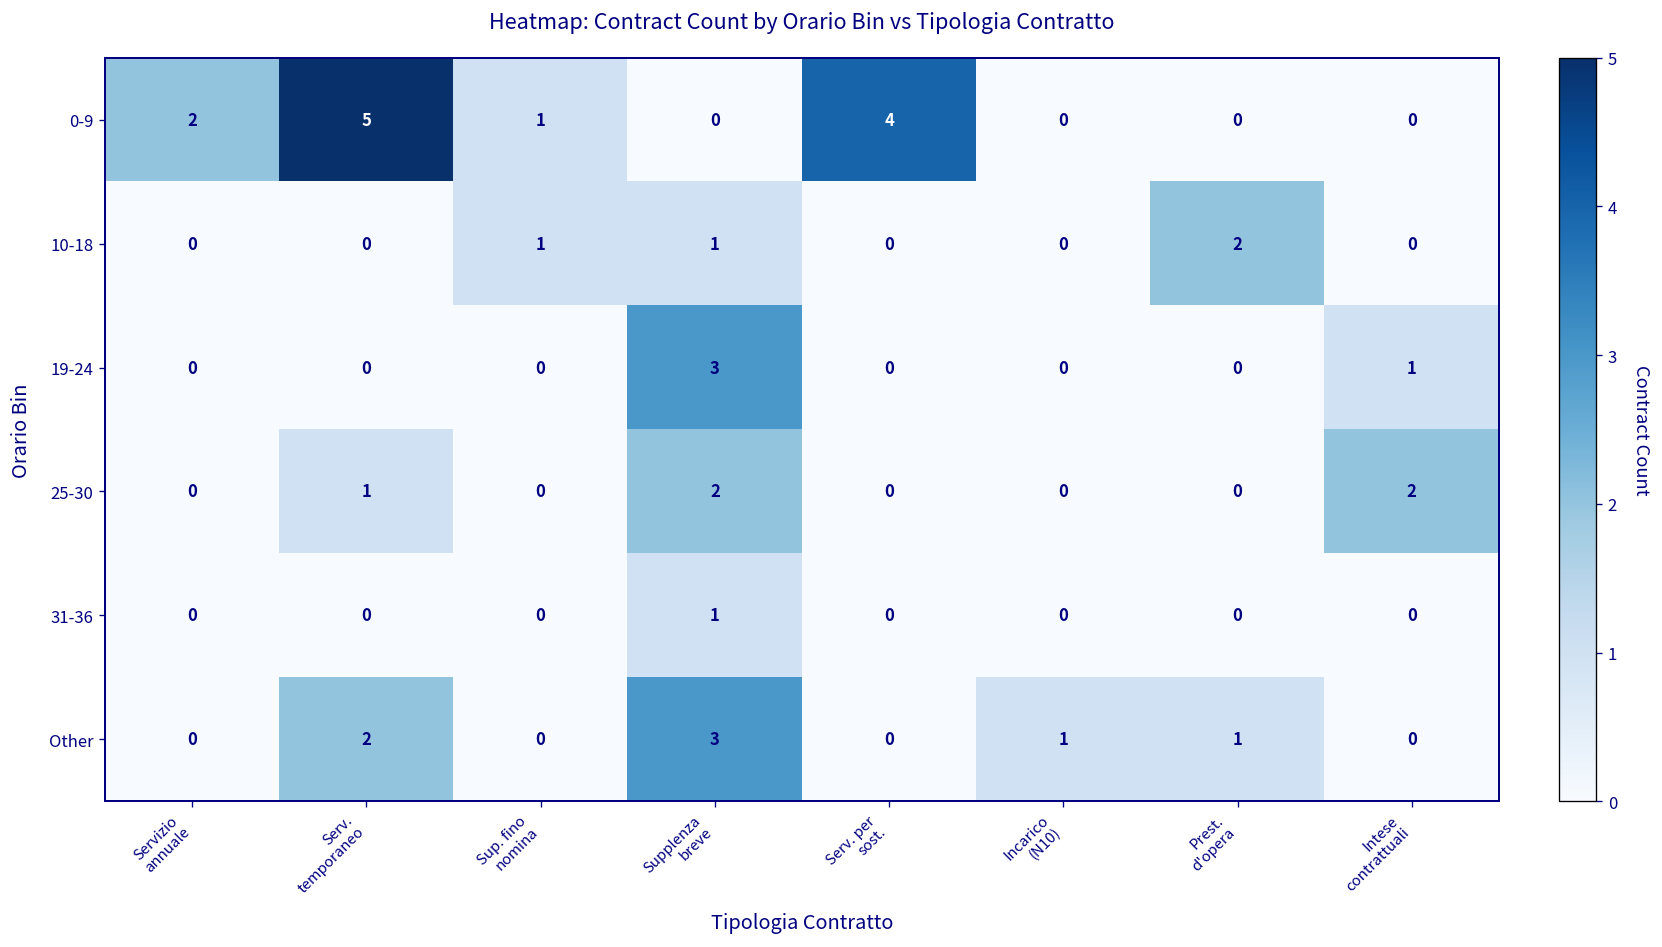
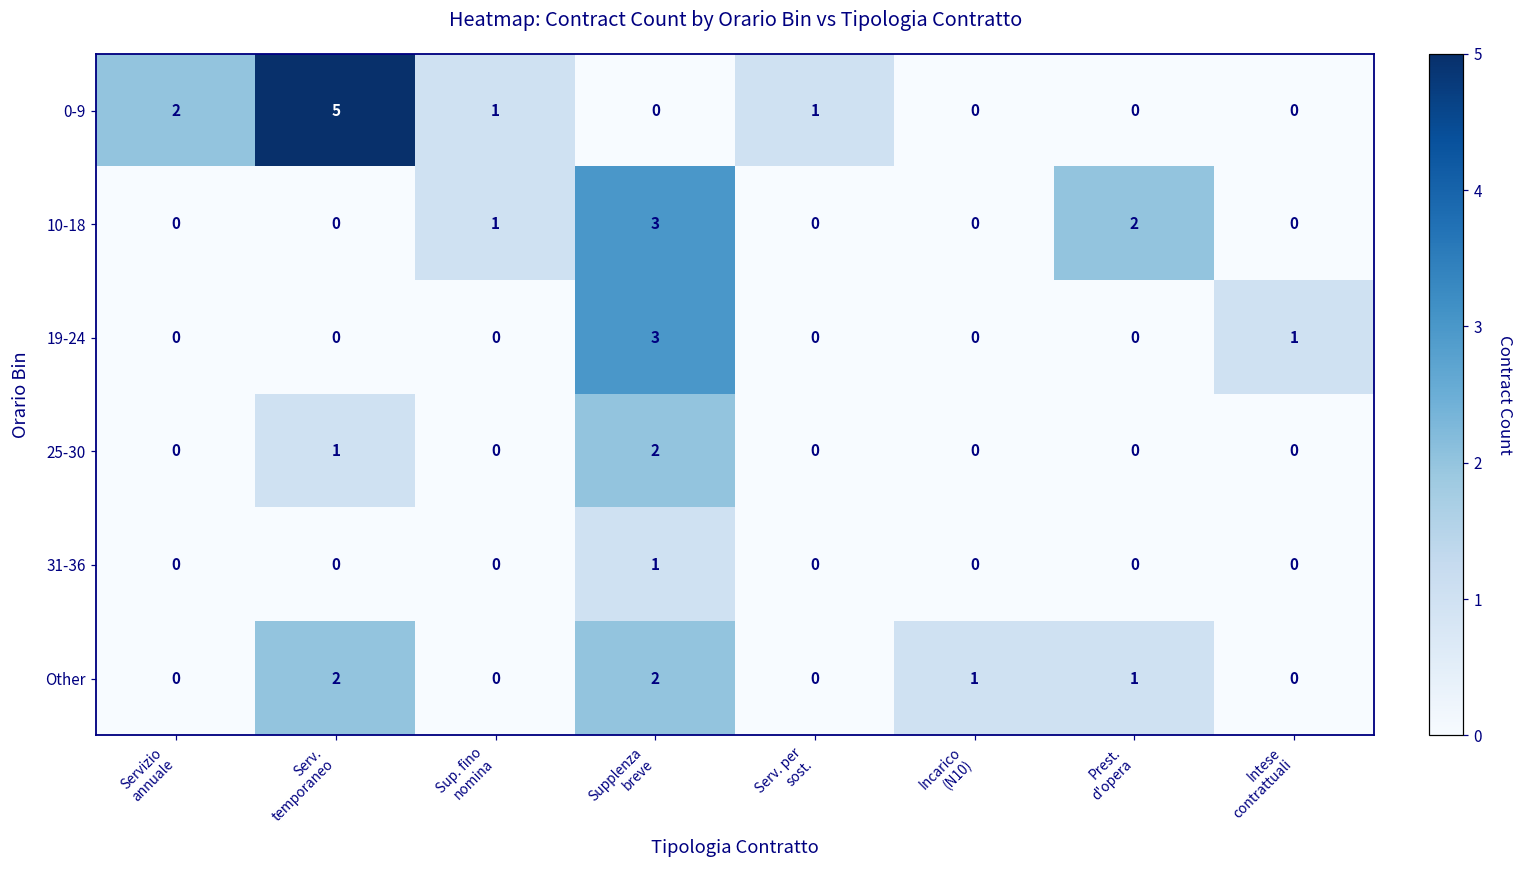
  {
    "0-9": {
      "Servizio annuale": 2,
      "Serv. temporaneo": 5,
      "Sup. fino nomina": 1,
      "Supplenza breve": 0,
-     "Serv. per sost.": 4,
+     "Serv. per sost.": 1,
      "Incarico (N10)": 0,
      "Prest. d'opera": 0,
      "Intese contrattuali": 0
    },
    "10-18": {
      "Servizio annuale": 0,
      "Serv. temporaneo": 0,
      "Sup. fino nomina": 1,
-     "Supplenza breve": 1,
+     "Supplenza breve": 3,
      "Serv. per sost.": 0,
      "Incarico (N10)": 0,
      "Prest. d'opera": 2,
      "Intese contrattuali": 0
    },
    "19-24": {
      "Servizio annuale": 0,
      "Serv. temporaneo": 0,
      "Sup. fino nomina": 0,
      "Supplenza breve": 3,
      "Serv. per sost.": 0,
      "Incarico (N10)": 0,
      "Prest. d'opera": 0,
      "Intese contrattuali": 1
    },
    "25-30": {
      "Servizio annuale": 0,
      "Serv. temporaneo": 1,
      "Sup. fino nomina": 0,
      "Supplenza breve": 2,
      "Serv. per sost.": 0,
      "Incarico (N10)": 0,
      "Prest. d'opera": 0,
-     "Intese contrattuali": 2
+     "Intese contrattuali": 0
    },
    "31-36": {
      "Servizio annuale": 0,
      "Serv. temporaneo": 0,
      "Sup. fino nomina": 0,
      "Supplenza breve": 1,
      "Serv. per sost.": 0,
      "Incarico (N10)": 0,
      "Prest. d'opera": 0,
      "Intese contrattuali": 0
    },
    "Other": {
      "Servizio annuale": 0,
      "Serv. temporaneo": 2,
      "Sup. fino nomina": 0,
-     "Supplenza breve": 3,
+     "Supplenza breve": 2,
      "Serv. per sost.": 0,
      "Incarico (N10)": 1,
      "Prest. d'opera": 1,
      "Intese contrattuali": 0
    }
  }
